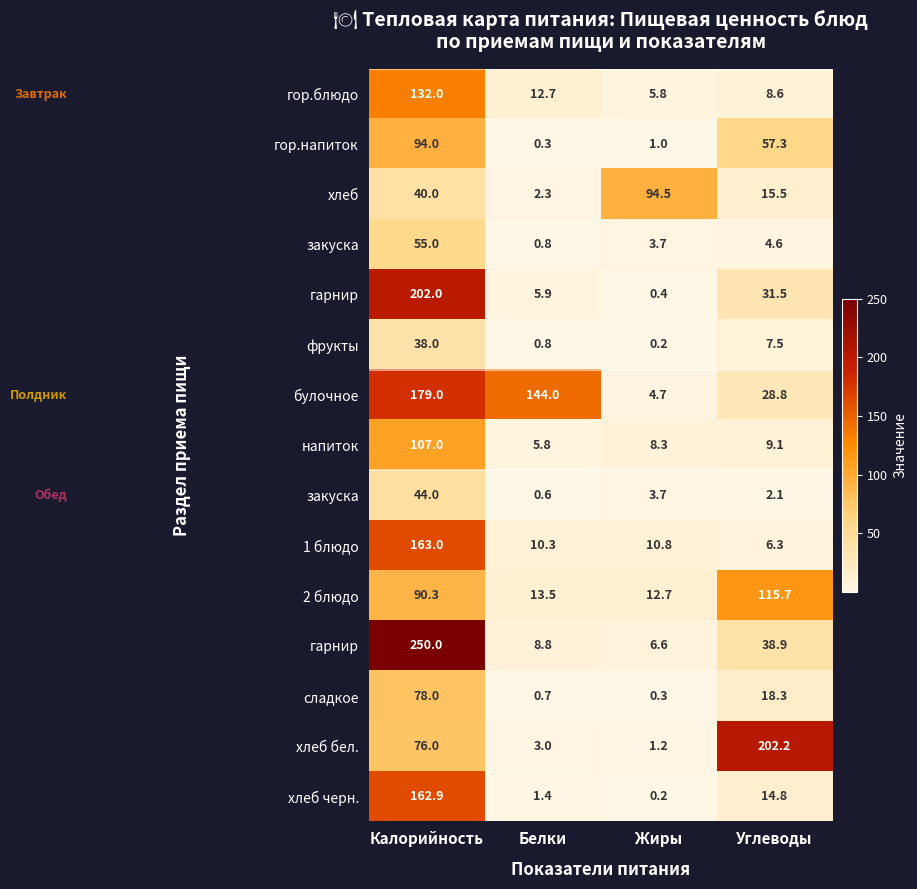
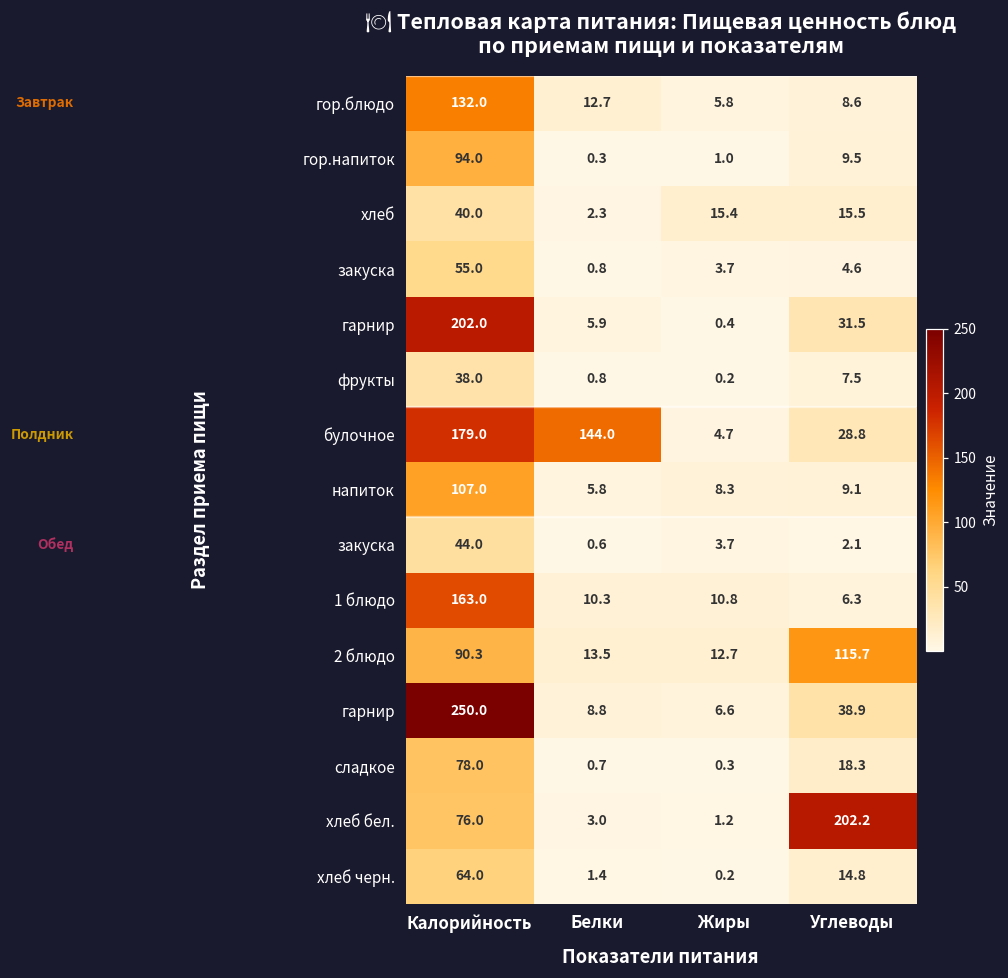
  {
    "гор.блюдо": {
      "Калорийность": 132.0,
      "Белки": 12.7,
      "Жиры": 5.8,
      "Углеводы": 8.6
    },
    "гор.напиток": {
      "Калорийность": 94.0,
      "Белки": 0.3,
      "Жиры": 1.0,
-     "Углеводы": 57.3
+     "Углеводы": 9.5
    },
    "хлеб": {
      "Калорийность": 40.0,
      "Белки": 2.3,
-     "Жиры": 94.5,
+     "Жиры": 15.4,
      "Углеводы": 15.5
    },
    "фрукты": {
      "Калорийность": 38.0,
      "Белки": 0.8,
      "Жиры": 0.2,
      "Углеводы": 7.5
    },
    "булочное": {
      "Калорийность": 179.0,
      "Белки": 144.0,
      "Жиры": 4.7,
      "Углеводы": 28.8
    },
    "напиток": {
      "Калорийность": 107.0,
      "Белки": 5.8,
      "Жиры": 8.3,
      "Углеводы": 9.1
    },
    "1 блюдо": {
      "Калорийность": 163.0,
      "Белки": 10.3,
      "Жиры": 10.8,
      "Углеводы": 6.3
    },
    "2 блюдо": {
      "Калорийность": 90.3,
      "Белки": 13.5,
      "Жиры": 12.7,
      "Углеводы": 115.7
    },
    "сладкое": {
      "Калорийность": 78.0,
      "Белки": 0.7,
      "Жиры": 0.3,
      "Углеводы": 18.3
    },
    "хлеб бел.": {
      "Калорийность": 76.0,
      "Белки": 3.0,
      "Жиры": 1.2,
      "Углеводы": 202.2
    },
    "хлеб черн.": {
-     "Калорийность": 162.9,
+     "Калорийность": 64.0,
      "Белки": 1.4,
      "Жиры": 0.2,
      "Углеводы": 14.8
    }
  }
